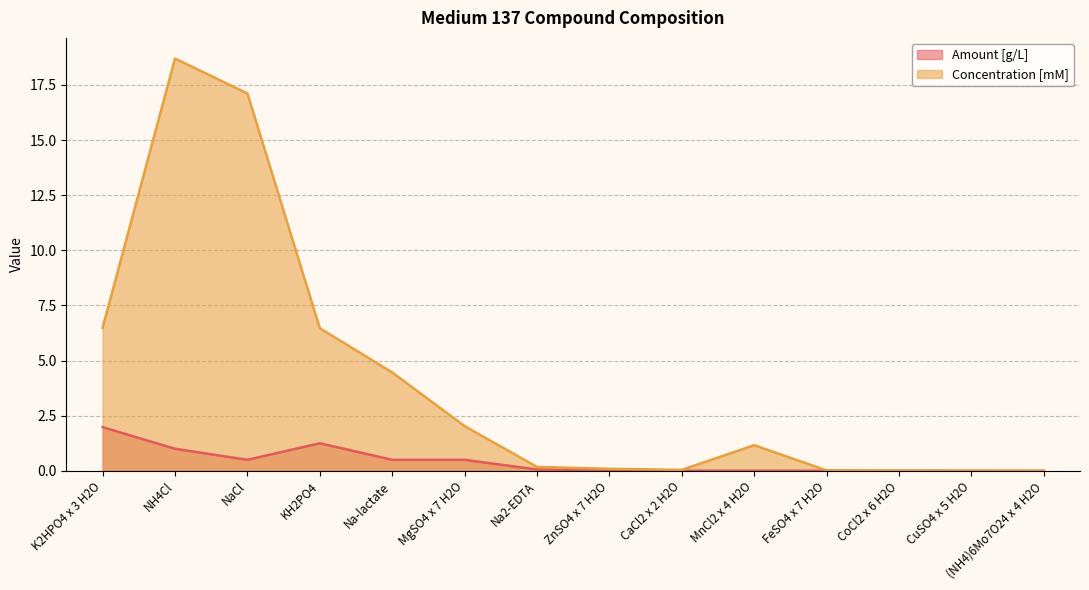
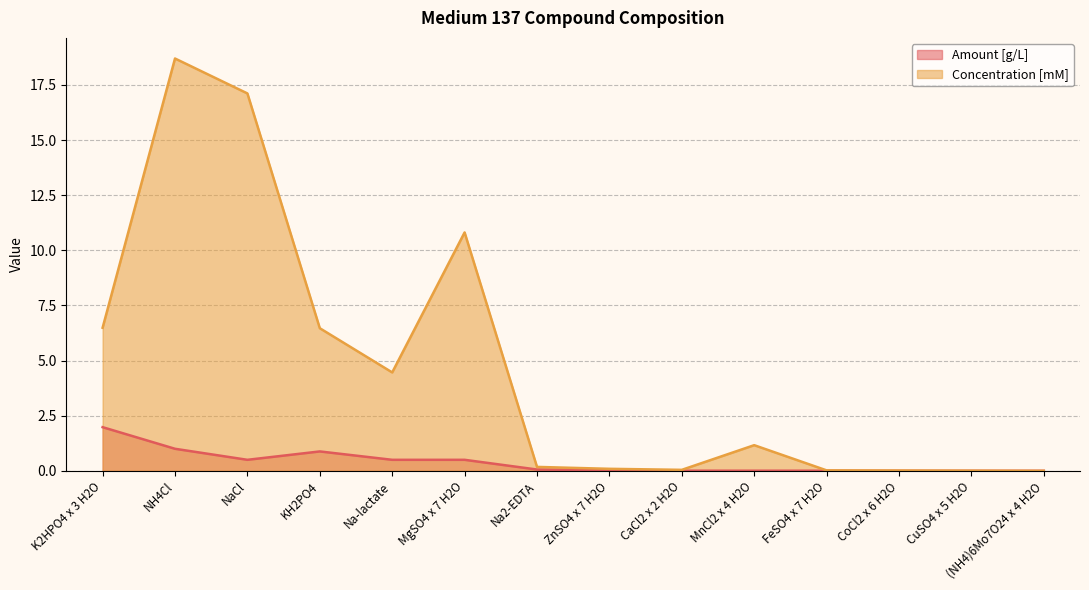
  {
    "Amount [g/L]": {
      "K2HPO4 x 3 H2O": 2.0,
      "NH4Cl": 1.0,
      "NaCl": 0.5,
-     "KH2PO4": 1.3,
+     "KH2PO4": 0.9,
      "Na-lactate": 0.5,
      "MgSO4 x 7 H2O": 0.5,
      "Na2-EDTA": 0.1,
      "MnCl2 x 4 H2O": 0.0
    },
    "Concentration [mM]": {
      "K2HPO4 x 3 H2O": 6.5,
      "NH4Cl": 18.7,
      "NaCl": 17.1,
      "KH2PO4": 6.5,
      "Na-lactate": 4.5,
-     "MgSO4 x 7 H2O": 2.0,
+     "MgSO4 x 7 H2O": 10.8,
      "Na2-EDTA": 0.2,
      "MnCl2 x 4 H2O": 1.2
    }
  }
